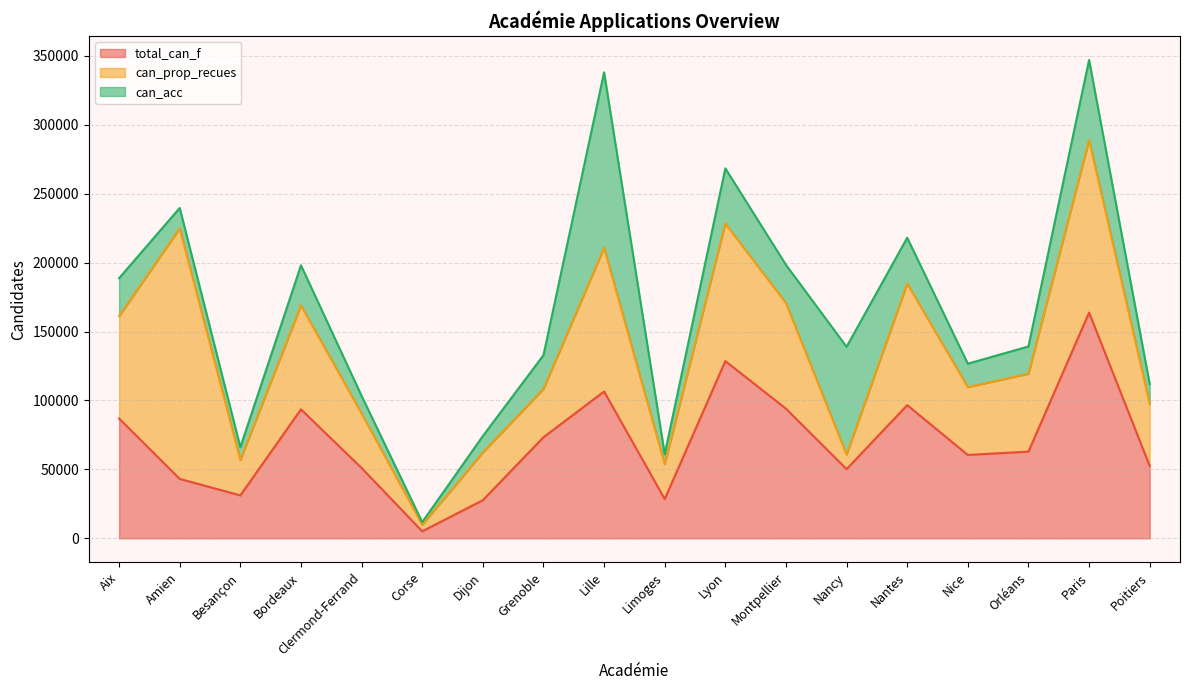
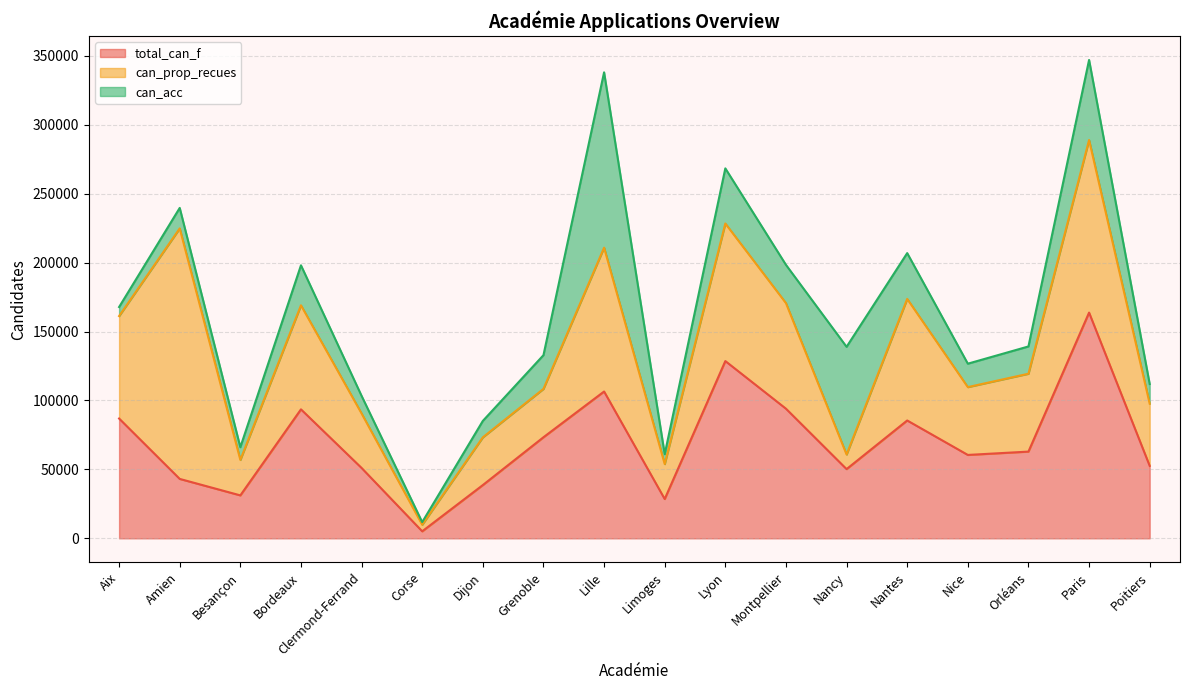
  {
    "total_can_f": {
      "Aix": 87000,
      "Amien": 43000,
      "Besançon": 31000,
      "Bordeaux": 94000,
      "Clermond-Ferrand": 51000,
      "Corse": 5000,
-     "Dijon": 28000,
+     "Dijon": 39000,
      "Grenoble": 73000,
      "Lille": 106000,
      "Limoges": 28000,
      "Lyon": 129000,
      "Montpellier": 94000,
      "Nancy": 50000,
-     "Nantes": 97000,
+     "Nantes": 85000,
      "Nice": 60000,
      "Orléans": 63000,
      "Paris": 164000,
      "Poitiers": 53000
    },
    "can_prop_recues": {
      "Aix": 74000,
      "Amien": 182000,
      "Besançon": 26000,
      "Bordeaux": 75000,
      "Clermond-Ferrand": 40000,
      "Dijon": 35000,
      "Grenoble": 35000,
      "Lille": 104000,
      "Limoges": 25000,
      "Lyon": 100000,
      "Montpellier": 77000,
      "Nancy": 11000,
      "Nantes": 88000,
      "Nice": 49000,
      "Orléans": 56000,
      "Paris": 125000,
      "Poitiers": 45000
    },
    "can_acc": {
-     "Aix": 27000,
+     "Aix": 7000,
      "Amien": 15000,
      "Besançon": 9000,
      "Bordeaux": 29000,
      "Clermond-Ferrand": 13000,
      "Dijon": 12000,
      "Grenoble": 24000,
      "Lille": 127000,
      "Limoges": 7000,
      "Lyon": 40000,
      "Montpellier": 28000,
      "Nancy": 78000,
      "Nantes": 33000,
      "Nice": 17000,
      "Orléans": 20000,
      "Paris": 58000,
      "Poitiers": 14000
    }
  }
